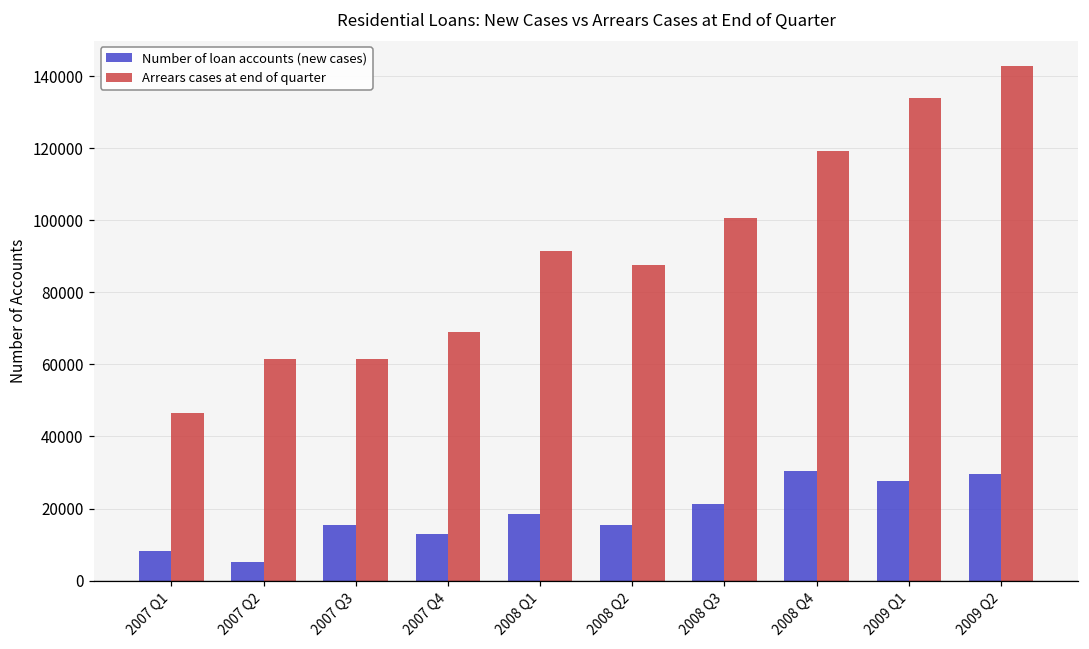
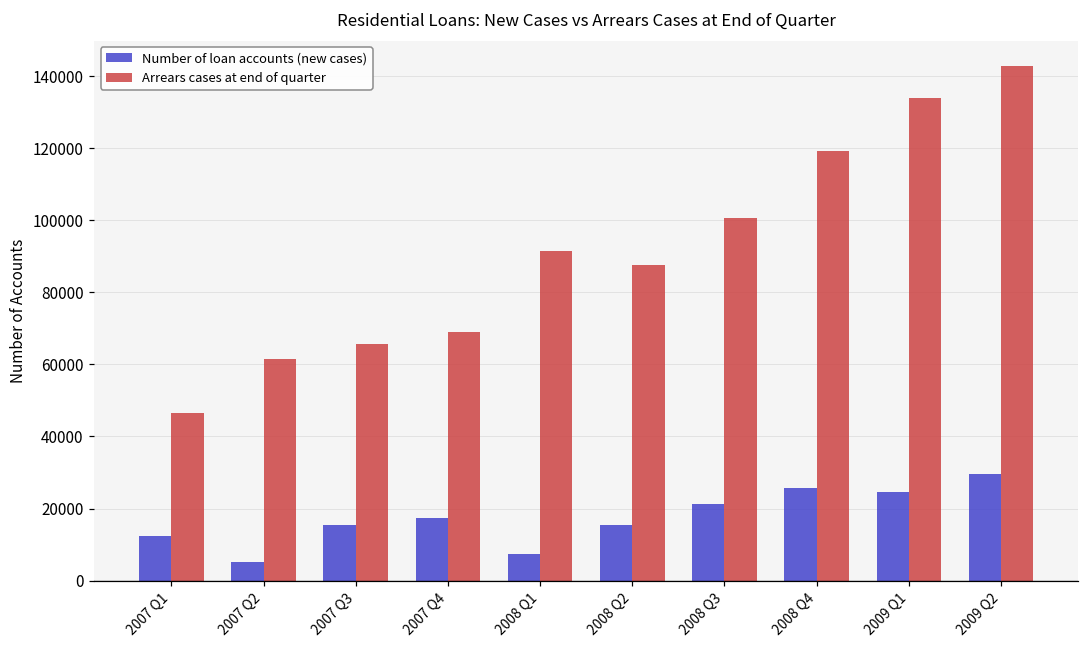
  {
    "Number of loan accounts (new cases)": {
-     "2007 Q1": 8000,
+     "2007 Q1": 12000,
      "2007 Q2": 5000,
      "2007 Q3": 16000,
-     "2007 Q4": 13000,
-     "2008 Q1": 19000,
+     "2007 Q4": 17000,
+     "2008 Q1": 7000,
      "2008 Q2": 15000,
      "2008 Q3": 21000,
-     "2008 Q4": 30000,
-     "2009 Q1": 28000,
+     "2008 Q4": 26000,
+     "2009 Q1": 25000,
      "2009 Q2": 30000
    },
    "Arrears cases at end of quarter": {
      "2007 Q1": 46000,
      "2007 Q2": 61000,
-     "2007 Q3": 62000,
+     "2007 Q3": 66000,
      "2007 Q4": 69000,
      "2008 Q1": 91000,
      "2008 Q2": 88000,
      "2008 Q3": 101000,
      "2008 Q4": 119000,
      "2009 Q1": 134000,
      "2009 Q2": 143000
    }
  }
